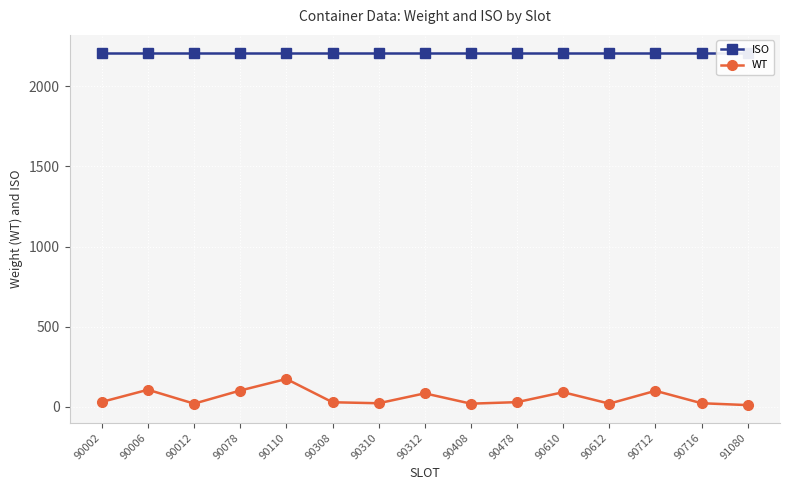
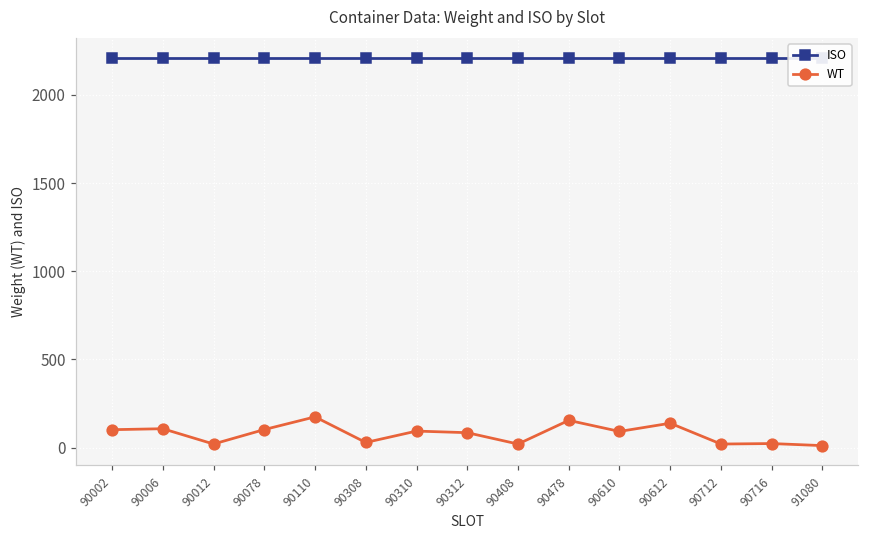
  {
    "ISO": {
      "90002": 2210,
      "90006": 2210,
      "90012": 2210,
      "90078": 2210,
      "90110": 2210,
      "90308": 2210,
      "90310": 2210,
      "90312": 2210,
      "90408": 2210,
      "90478": 2210,
      "90610": 2210,
      "90612": 2210,
      "90712": 2210,
      "90716": 2210
    },
    "WT": {
-     "90002": 30,
+     "90002": 100,
      "90006": 110,
      "90012": 20,
      "90078": 100,
      "90110": 170,
      "90308": 30,
-     "90310": 20,
+     "90310": 90,
      "90312": 80,
      "90408": 20,
-     "90478": 30,
+     "90478": 150,
      "90610": 90,
-     "90612": 20,
-     "90712": 100,
+     "90612": 140,
+     "90712": 20,
      "90716": 20,
      "91080": 10
    }
  }
